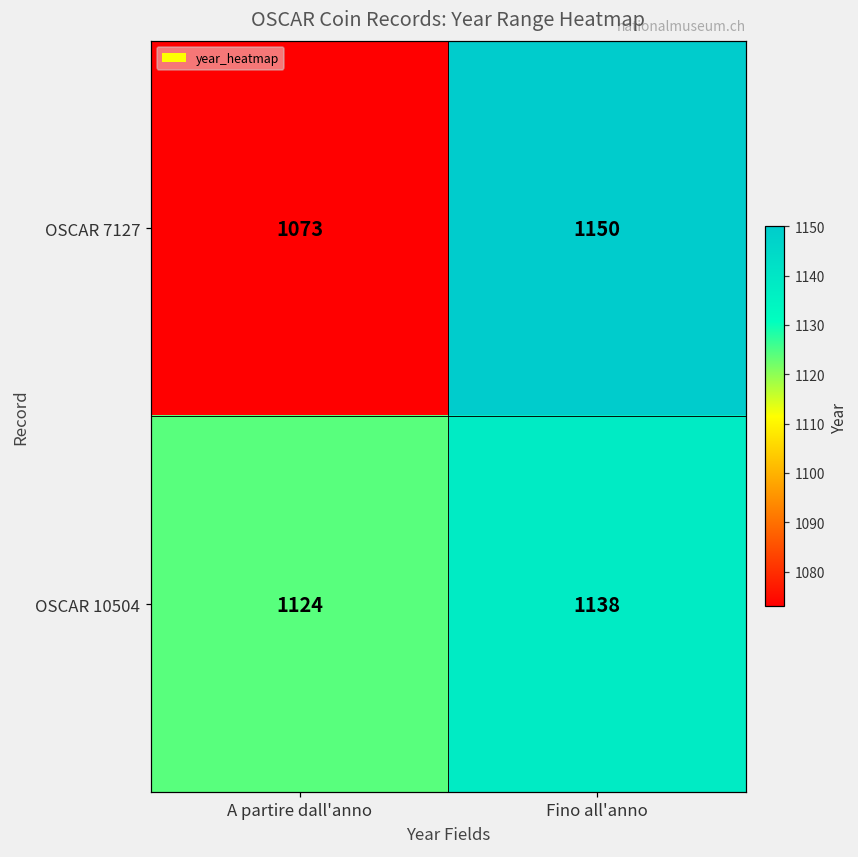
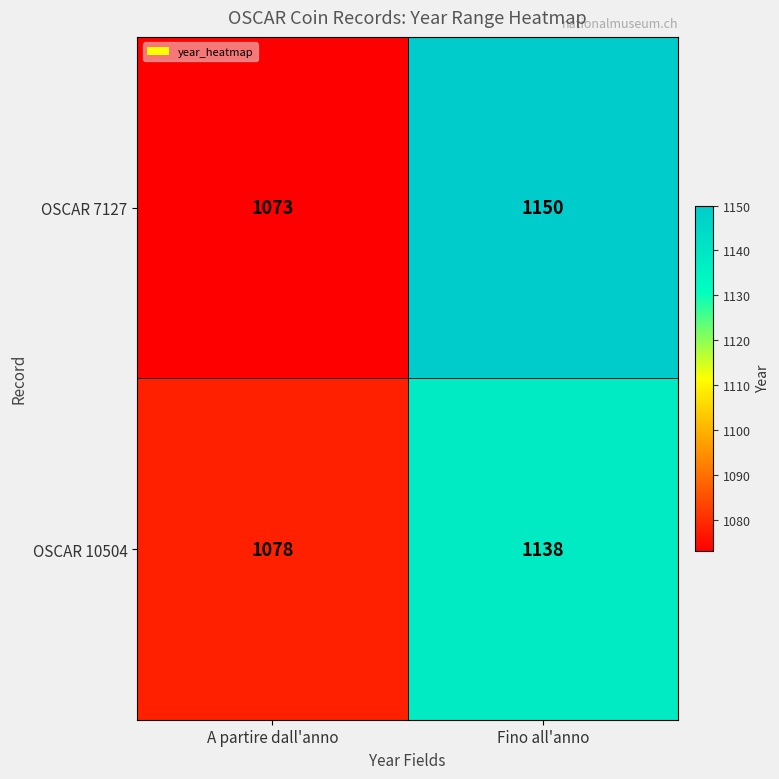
  {
    "OSCAR 7127": {
      "A partire dall'anno": 1073,
      "Fino all'anno": 1150
    },
    "OSCAR 10504": {
-     "A partire dall'anno": 1124,
+     "A partire dall'anno": 1078,
      "Fino all'anno": 1138
    }
  }
